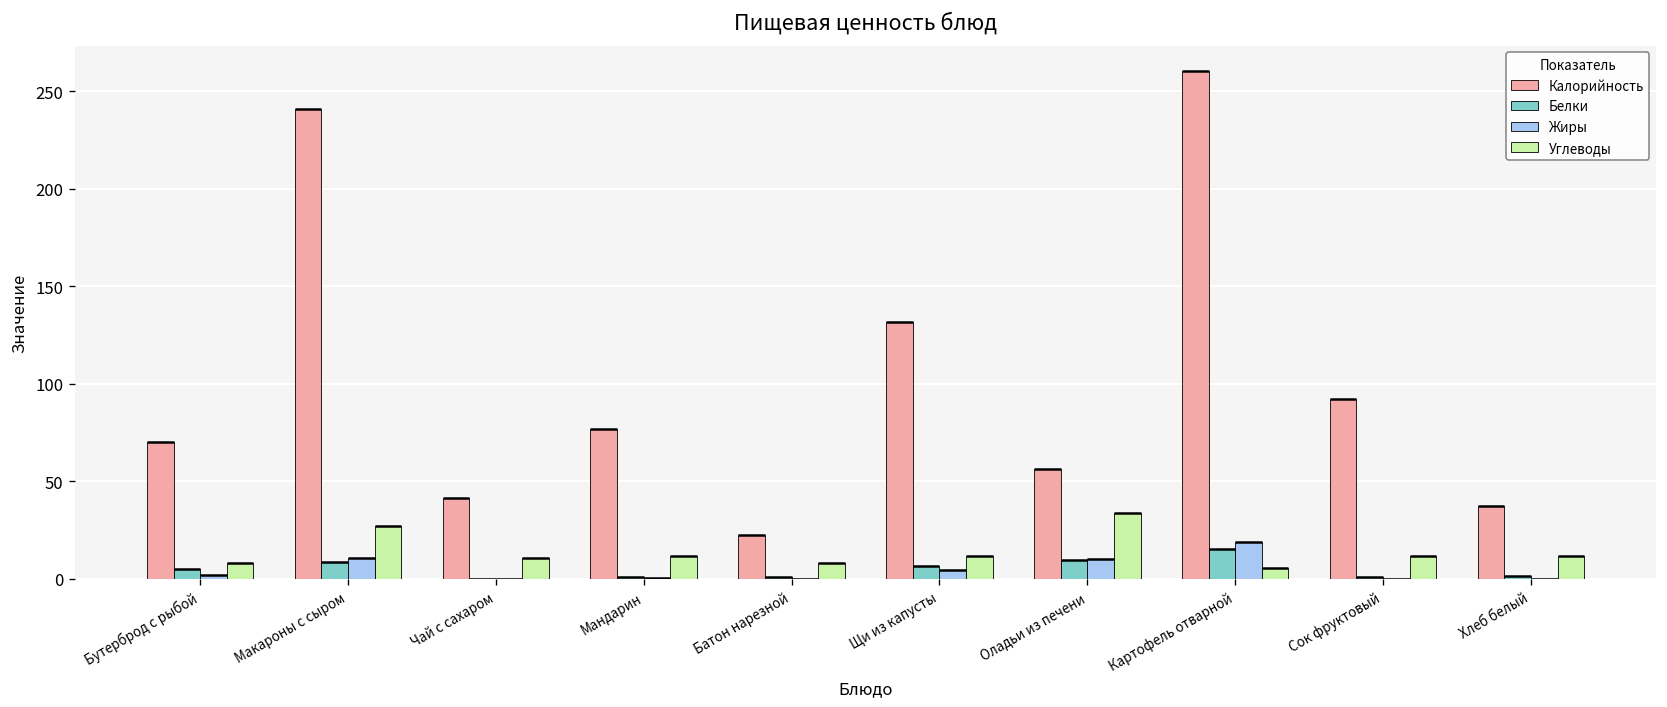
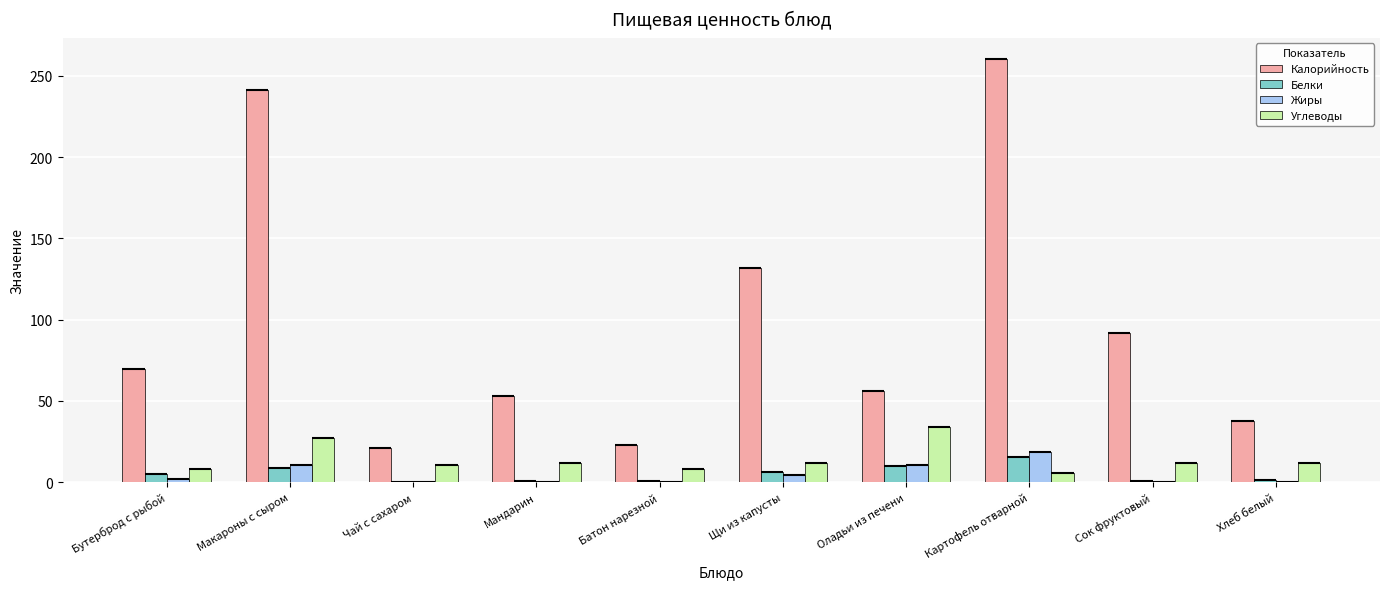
  {
    "Калорийность": {
      "Бутерброд с рыбой": 70,
      "Макароны с сыром": 241,
-     "Чай с сахаром": 42,
-     "Мандарин": 77,
+     "Чай с сахаром": 21,
+     "Мандарин": 53,
      "Батон нарезной": 23,
      "Щи из капусты": 132,
      "Оладьи из печени": 56,
      "Картофель отварной": 260,
      "Сок фруктовый": 92,
      "Хлеб белый": 38
    },
    "Углеводы": {
      "Бутерброд с рыбой": 8,
      "Макароны с сыром": 27,
      "Чай с сахаром": 11,
      "Мандарин": 12,
      "Батон нарезной": 8,
      "Щи из капусты": 12,
      "Оладьи из печени": 34,
      "Картофель отварной": 6,
      "Сок фруктовый": 12,
      "Хлеб белый": 12
    }
  }
